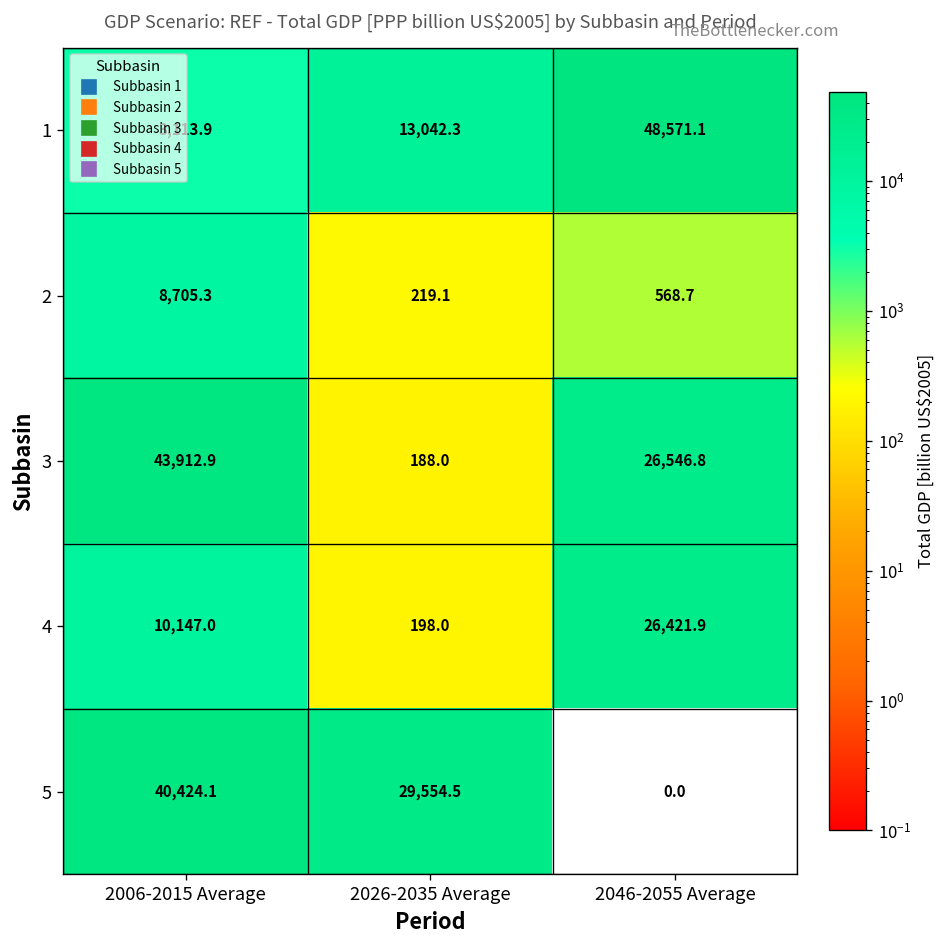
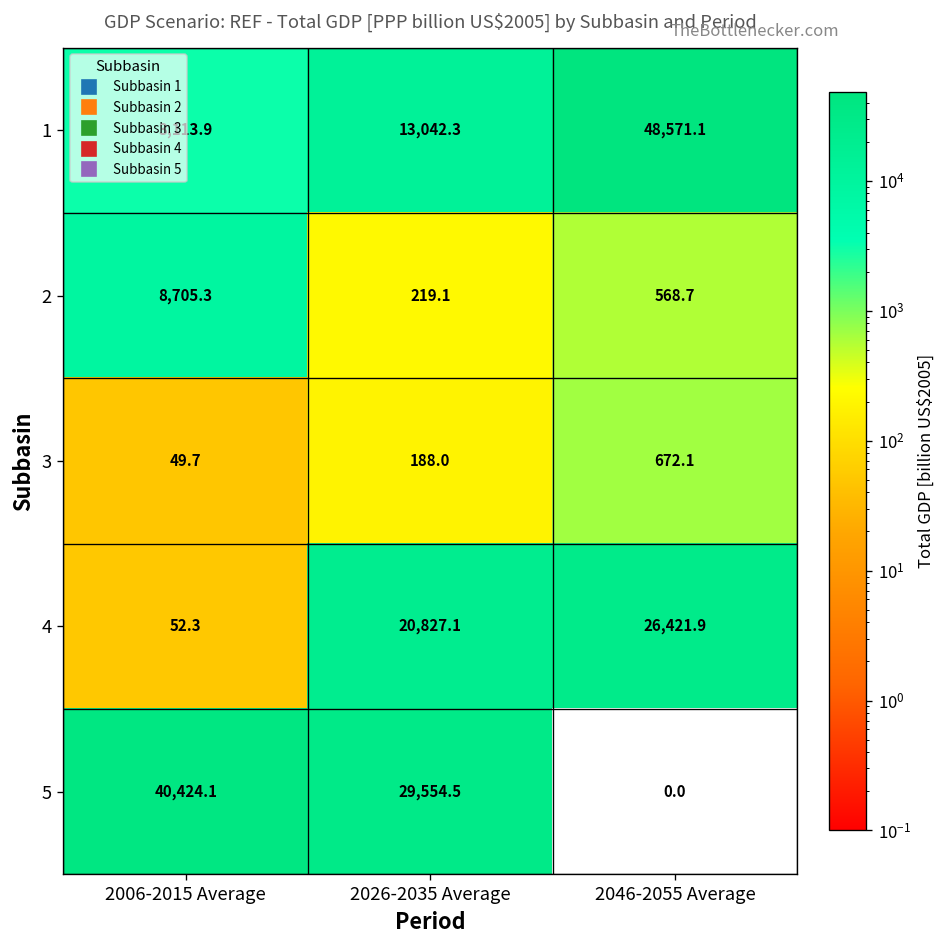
  {
    "1": {
      "2026-2035 Average": "13,042.3",
      "2046-2055 Average": "48,571.1"
    },
    "2": {
      "2006-2015 Average": "8,705.3",
      "2026-2035 Average": "219.1",
      "2046-2055 Average": "568.7"
    },
    "3": {
-     "2006-2015 Average": "43,912.9",
+     "2006-2015 Average": "49.7",
      "2026-2035 Average": "188.0",
-     "2046-2055 Average": "26,546.8"
+     "2046-2055 Average": "672.1"
    },
    "4": {
-     "2006-2015 Average": "10,147.0",
-     "2026-2035 Average": "198.0",
+     "2006-2015 Average": "52.3",
+     "2026-2035 Average": "20,827.1",
      "2046-2055 Average": "26,421.9"
    },
    "5": {
      "2006-2015 Average": "40,424.1",
      "2026-2035 Average": "29,554.5",
      "2046-2055 Average": "0.0"
    }
  }
